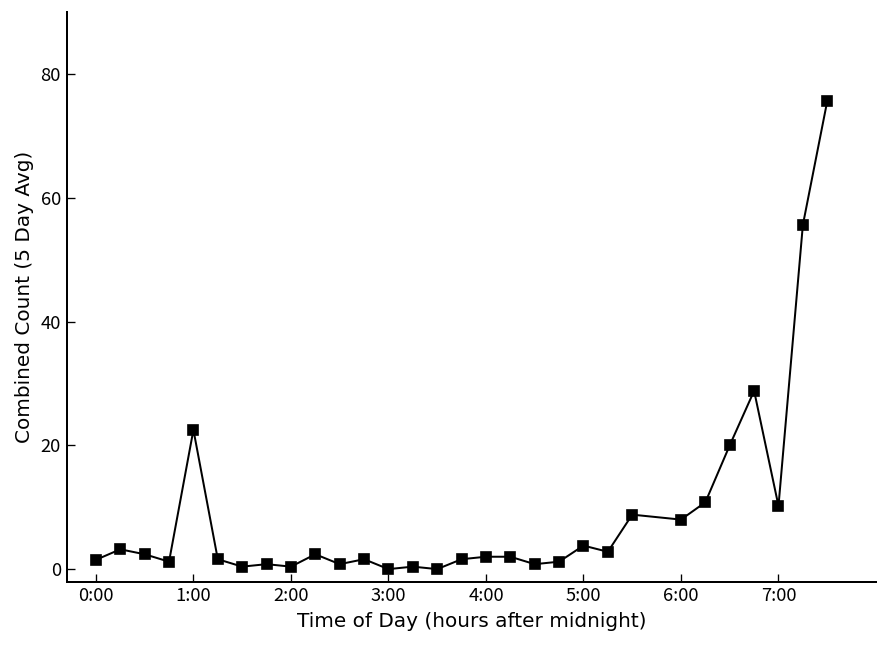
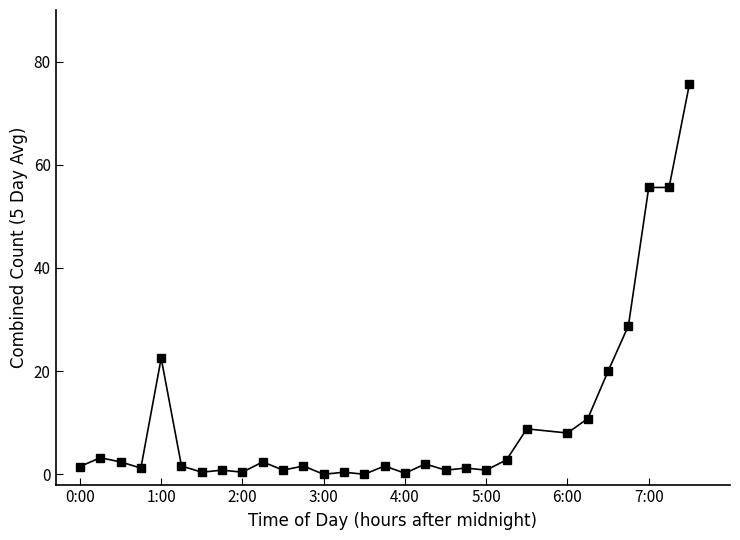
  {
    "0:00": 2,
    "1:00": 23,
    "2:00": 0,
    "3:00": 0,
-   "4:00": 2,
-   "5:00": 4,
+   "4:00": 0,
+   "5:00": 1,
    "6:00": 8,
-   "7:00": 10
+   "7:00": 56
  }
